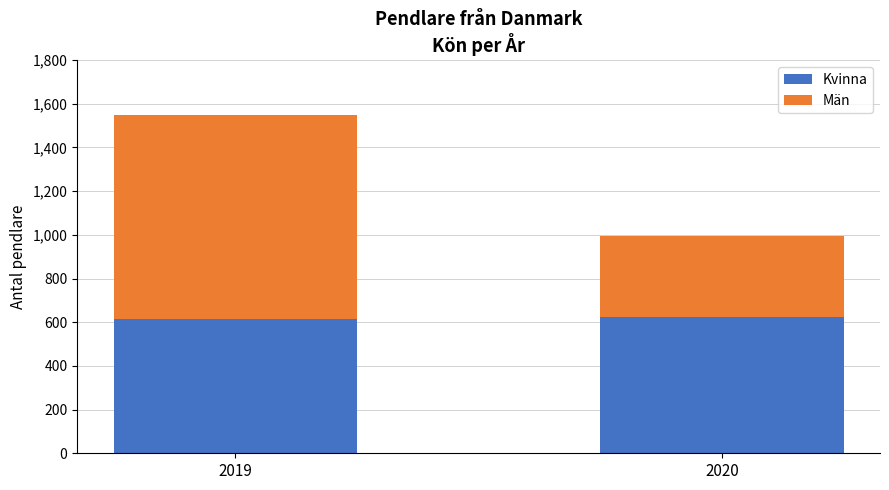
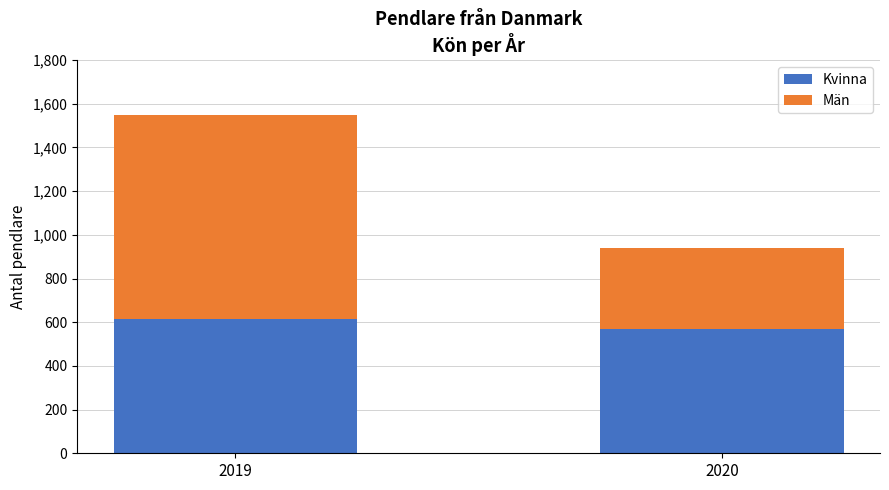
  {
    "Kvinna": {
      "2019": 610,
-     "2020": 630
+     "2020": 570
    },
    "Män": {
      "2019": 930,
      "2020": 370
    }
  }
